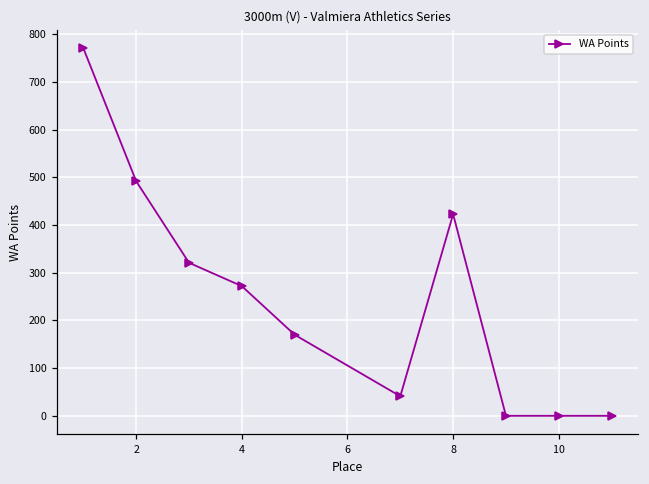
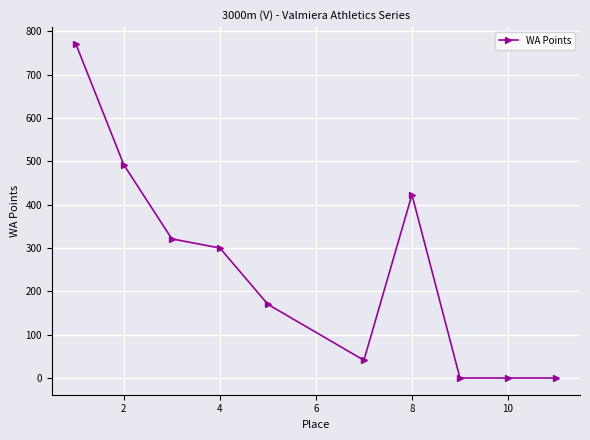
  {
    "2": 490,
-   "4": 270,
+   "4": 300,
    "8": 420,
    "10": 0
  }
